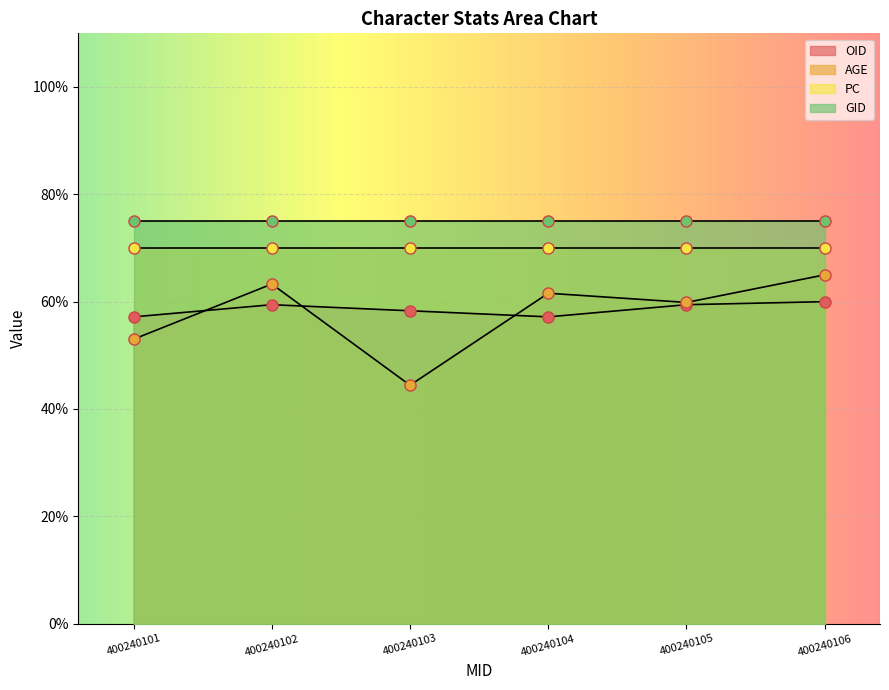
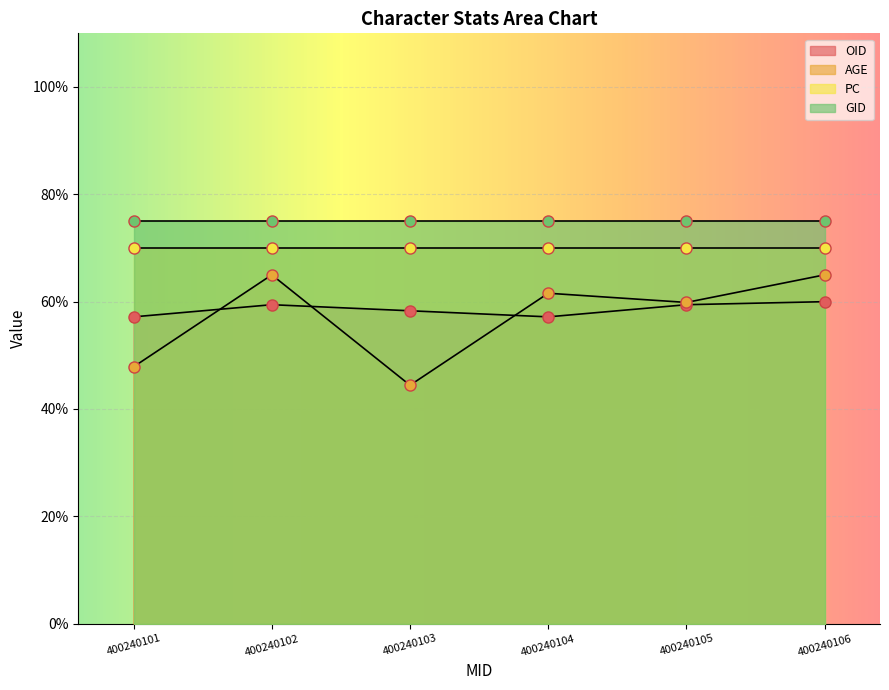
  {
    "OID": {
      "400240101": "57%",
      "400240102": "59%",
      "400240103": "58%",
      "400240104": "57%",
      "400240106": "60%"
    },
    "AGE": {
-     "400240101": "53%",
-     "400240102": "63%",
+     "400240101": "48%",
+     "400240102": "65%",
      "400240103": "44%",
      "400240104": "62%",
      "400240106": "65%"
    },
    "PC": {
      "400240101": "70%",
      "400240102": "70%",
      "400240103": "70%",
      "400240104": "70%",
      "400240105": "70%",
      "400240106": "70%"
    },
    "GID": {
      "400240101": "75%",
      "400240102": "75%",
      "400240103": "75%",
      "400240104": "75%",
      "400240105": "75%",
      "400240106": "75%"
    }
  }
